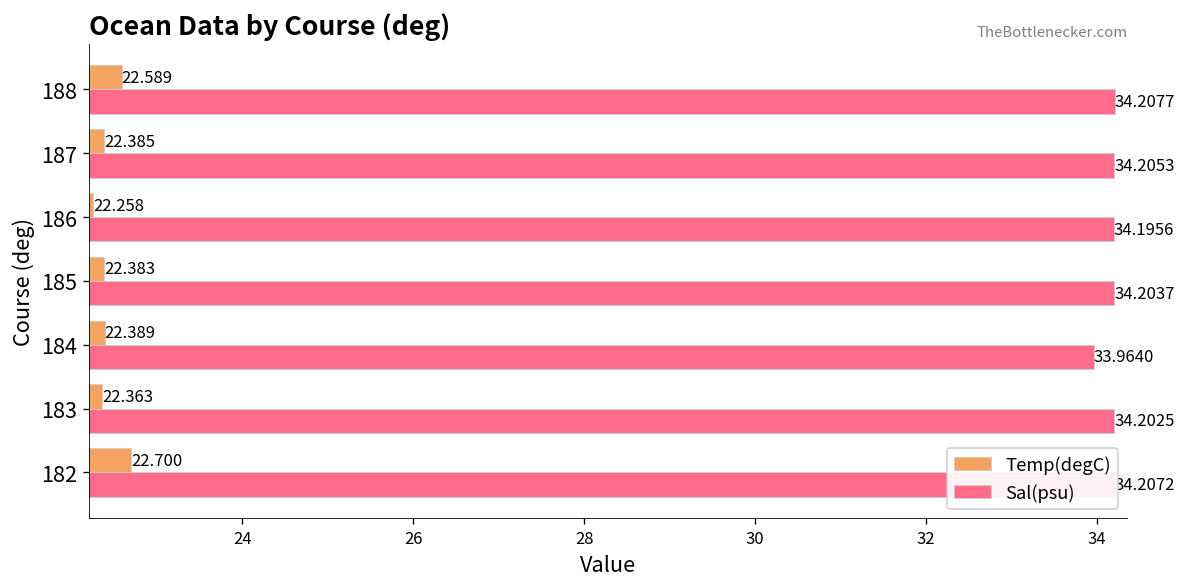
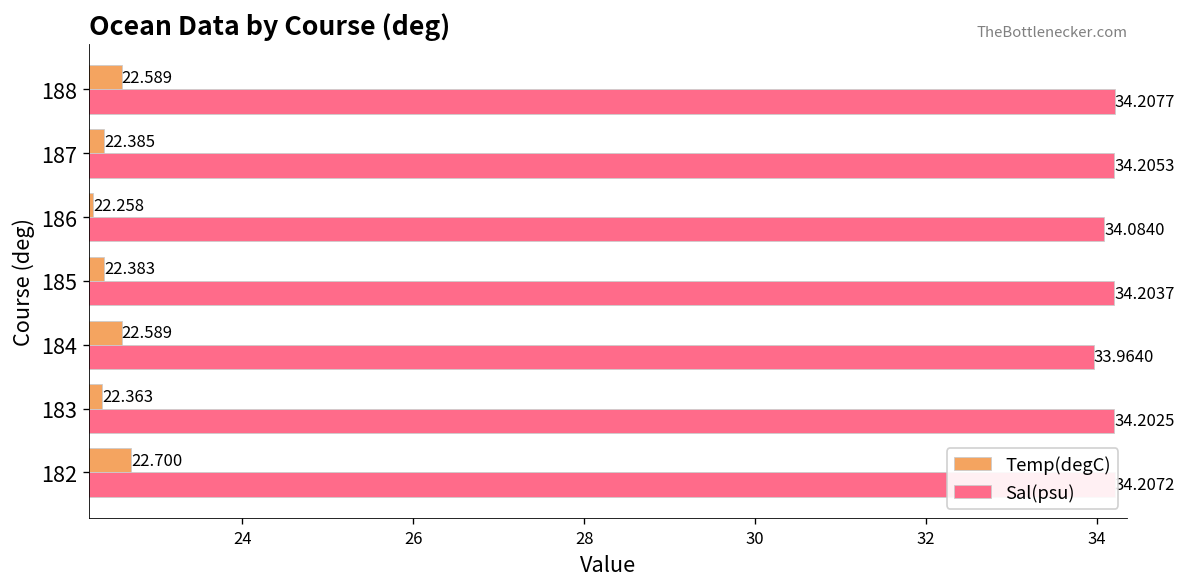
  {
    "Temp(degC)": {
      "188": 22.589,
      "187": 22.385,
      "186": 22.258,
      "185": 22.383,
-     "184": 22.389,
+     "184": 22.589,
      "183": 22.363,
      "182": 22.700
    },
    "Sal(psu)": {
      "188": 34.2077,
      "187": 34.2053,
-     "186": 34.1956,
+     "186": 34.0840,
      "185": 34.2037,
      "184": 33.9640,
      "183": 34.2025
    }
  }
